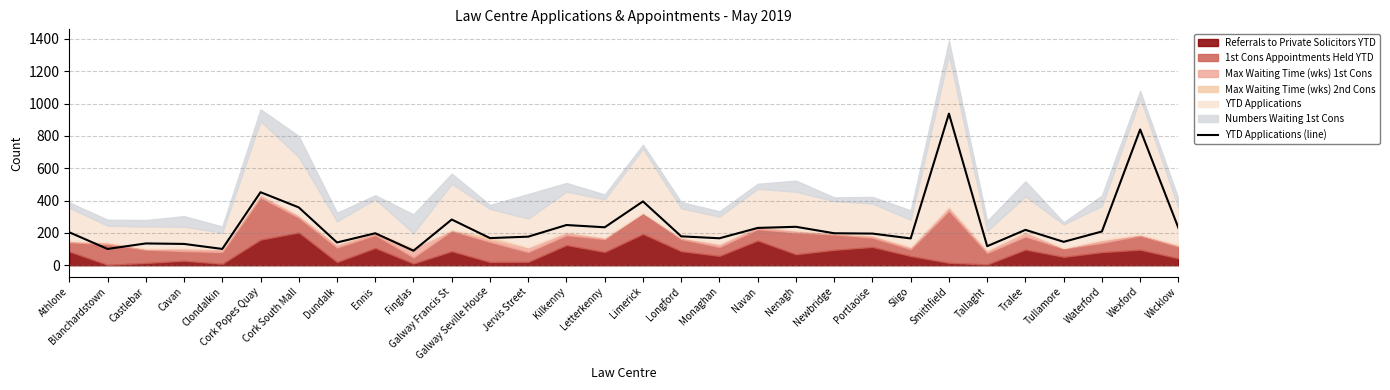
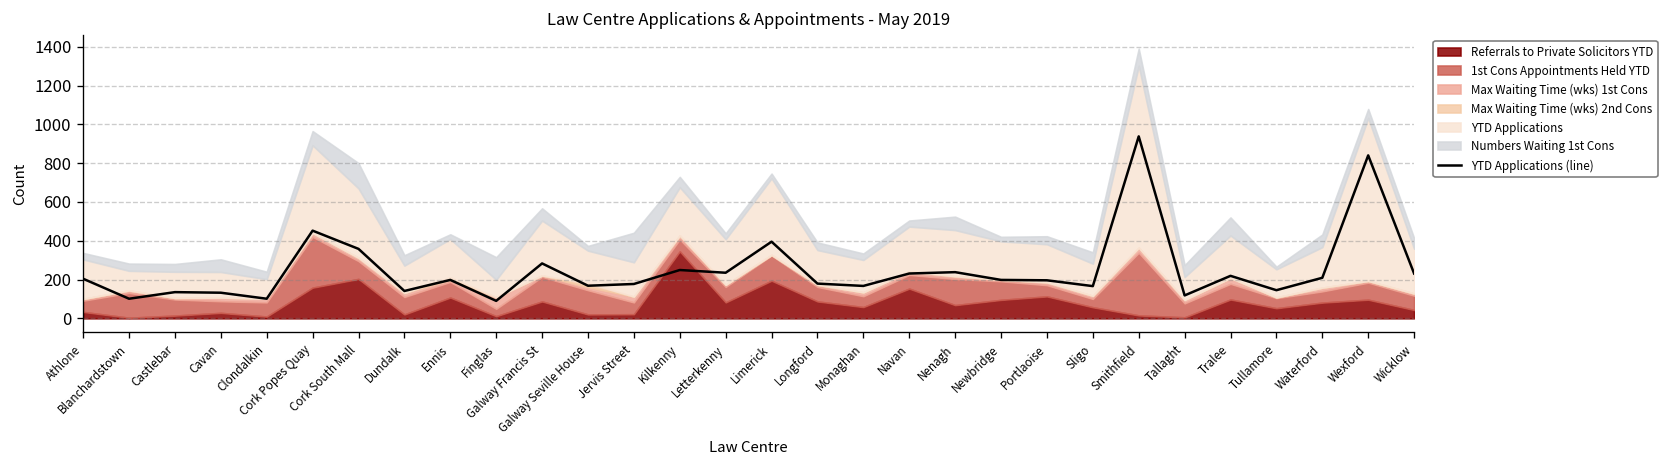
  {
    "Referrals to Private Solicitors YTD": {
-     "Athlone": 90,
+     "Athlone": 30,
      "Cavan": 30,
      "Cork Popes Quay": 160,
      "Cork South Mall": 200,
      "Dundalk": 20,
      "Ennis": 110,
      "Galway Francis St": 90,
      "Galway Seville House": 20,
      "Jervis Street": 20,
-     "Kilkenny": 130,
+     "Kilkenny": 350,
      "Letterkenny": 80,
      "Limerick": 190,
      "Longford": 90,
      "Monaghan": 60,
      "Navan": 150,
      "Nenagh": 70,
      "Newbridge": 100,
      "Portlaoise": 110,
      "Sligo": 60,
      "Tralee": 100,
      "Tullamore": 50,
      "Waterford": 80,
      "Wexford": 100,
      "Wicklow": 40
    },
    "YTD Applications (line)": {
      "Athlone": 200,
      "Blanchardstown": 100,
      "Castlebar": 140,
      "Cavan": 130,
      "Cork South Mall": 360,
      "Finglas": 90,
      "Galway Francis St": 280,
      "Jervis Street": 180,
      "Kilkenny": 250,
      "Letterkenny": 240,
      "Limerick": 400,
      "Monaghan": 170,
      "Nenagh": 240,
      "Sligo": 170,
      "Smithfield": 940,
      "Tallaght": 120,
      "Tullamore": 150,
      "Waterford": 210,
      "Wexford": 840,
      "Wicklow": 230
    },
    "1st Cons Appointments Held YTD": {
      "Cavan": 60,
      "Clondalkin": 70,
      "Cork Popes Quay": 260,
      "Cork South Mall": 90,
      "Dundalk": 90,
      "Finglas": 40,
      "Galway Seville House": 130,
      "Jervis Street": 60,
      "Kilkenny": 60,
      "Monaghan": 60,
      "Sligo": 40,
      "Smithfield": 320,
      "Tallaght": 70,
      "Tralee": 80,
      "Waterford": 60
    }
  }
